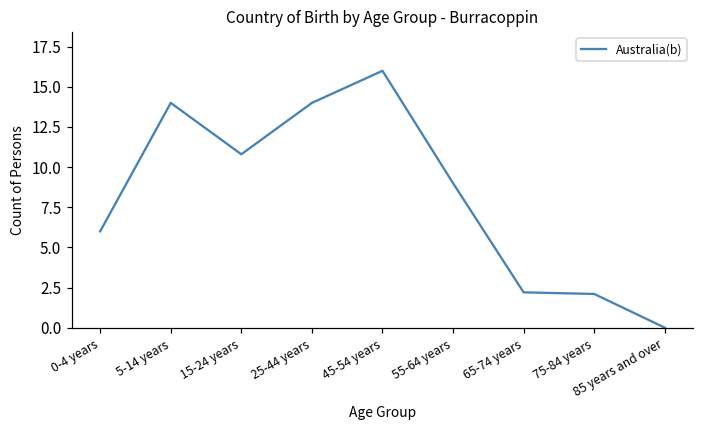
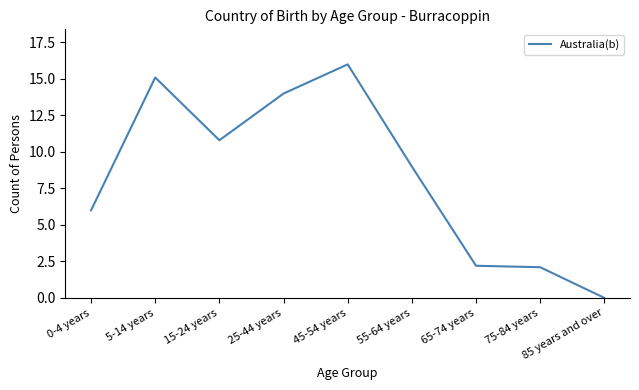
  {
    "0-4 years": 6.0,
-   "5-14 years": 14.0,
+   "5-14 years": 15.1,
    "15-24 years": 10.8,
    "25-44 years": 14.0,
    "45-54 years": 16.0,
    "55-64 years": 9.0,
    "65-74 years": 2.2,
    "75-84 years": 2.1,
    "85 years and over": 0.0
  }
